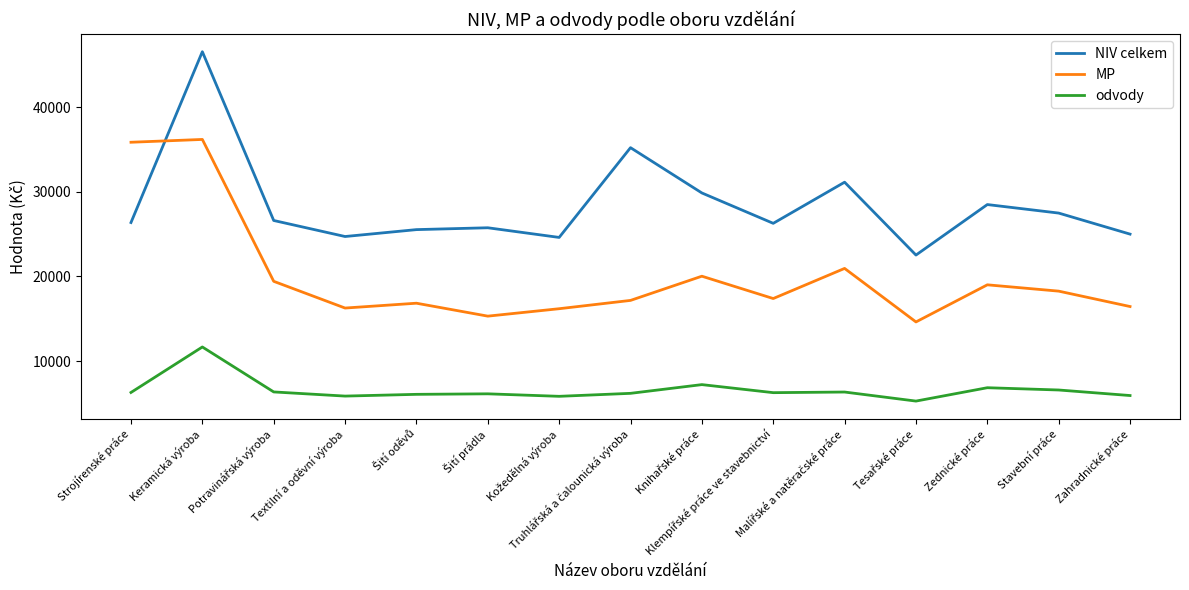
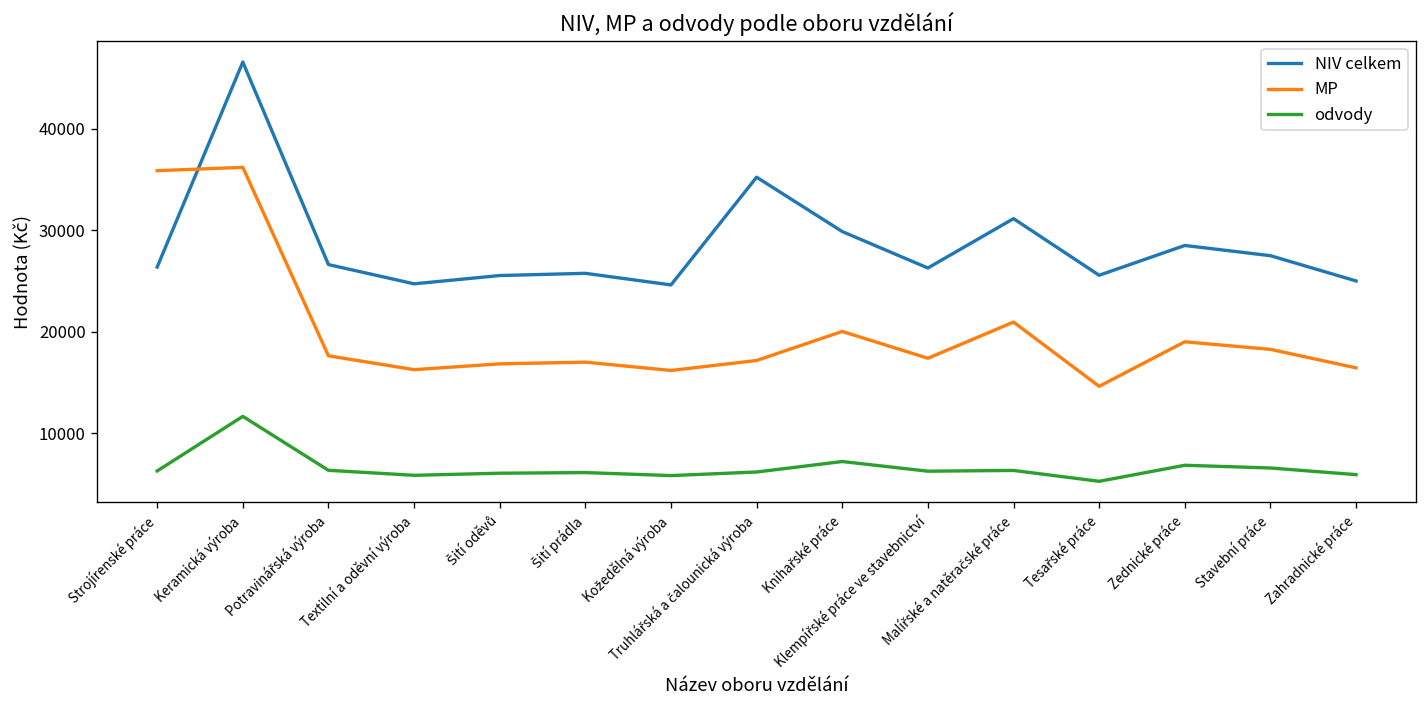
  {
    "NIV celkem": {
      "Strojírenské práce": 26000,
      "Keramická výroba": 47000,
      "Potravinářská výroba": 27000,
      "Textilní a oděvní výroba": 25000,
      "Šití oděvů": 26000,
      "Šití prádla": 26000,
      "Kožedělná výroba": 25000,
      "Truhlářská a čalounická výroba": 35000,
      "Knihařské práce": 30000,
      "Klempířské práce ve stavebnictví": 26000,
      "Malířské a natěračské práce": 31000,
-     "Tesařské práce": 23000,
+     "Tesařské práce": 26000,
      "Zednické práce": 28000,
      "Stavební práce": 27000,
      "Zahradnické práce": 25000
    },
    "MP": {
      "Strojírenské práce": 36000,
      "Keramická výroba": 36000,
-     "Potravinářská výroba": 19000,
+     "Potravinářská výroba": 18000,
      "Textilní a oděvní výroba": 16000,
      "Šití oděvů": 17000,
-     "Šití prádla": 15000,
+     "Šití prádla": 17000,
      "Kožedělná výroba": 16000,
      "Truhlářská a čalounická výroba": 17000,
      "Knihařské práce": 20000,
      "Klempířské práce ve stavebnictví": 17000,
      "Malířské a natěračské práce": 21000,
      "Tesařské práce": 15000,
      "Zednické práce": 19000,
      "Stavební práce": 18000,
      "Zahradnické práce": 16000
    },
    "odvody": {
      "Strojírenské práce": 6000,
      "Keramická výroba": 12000,
      "Potravinářská výroba": 6000,
      "Textilní a oděvní výroba": 6000,
      "Šití oděvů": 6000,
      "Šití prádla": 6000,
      "Kožedělná výroba": 6000,
      "Truhlářská a čalounická výroba": 6000,
      "Knihařské práce": 7000,
      "Klempířské práce ve stavebnictví": 6000,
      "Malířské a natěračské práce": 6000,
      "Tesařské práce": 5000,
      "Zednické práce": 7000,
      "Stavební práce": 7000,
      "Zahradnické práce": 6000
    }
  }
